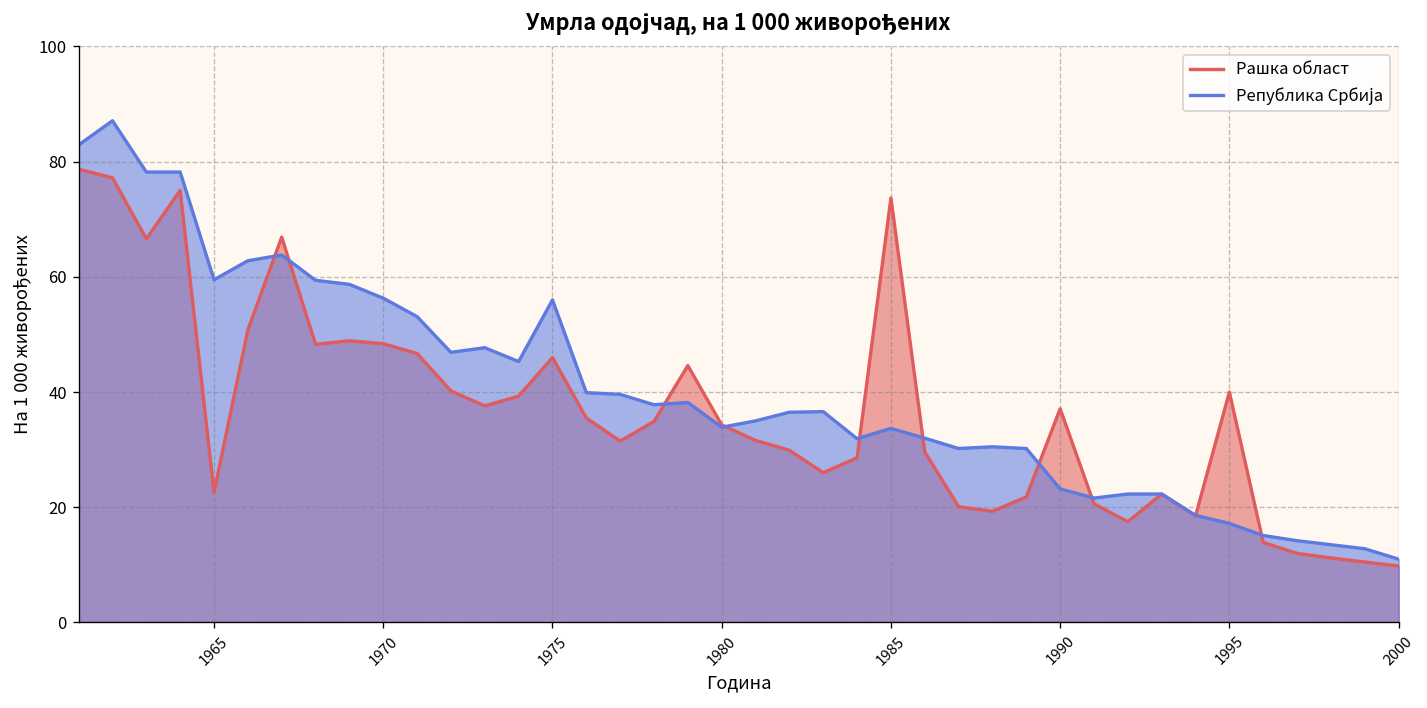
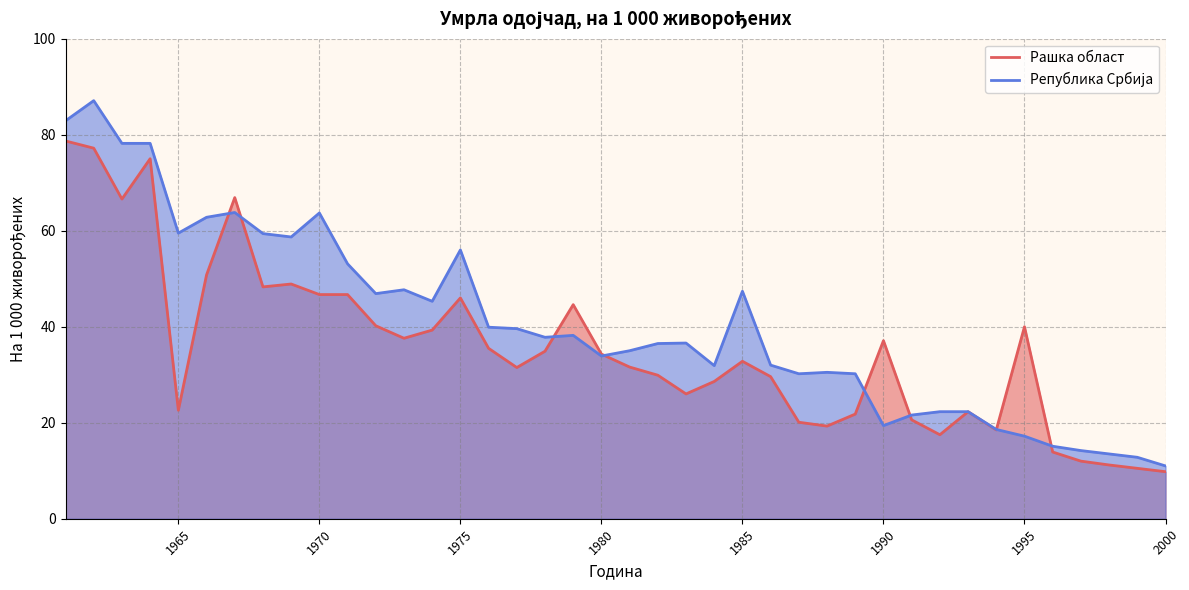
  {
    "Рашка област": {
      "1965": 23,
-     "1970": 48,
+     "1970": 47,
      "1975": 46,
-     "1985": 74,
+     "1985": 33,
      "1990": 37,
      "1995": 40,
      "2000": 10
    },
    "Република Србија": {
      "1965": 60,
-     "1970": 56,
+     "1970": 64,
      "1975": 56,
-     "1985": 34,
-     "1990": 23,
+     "1985": 47,
+     "1990": 19,
      "1995": 17,
      "2000": 11
    }
  }
